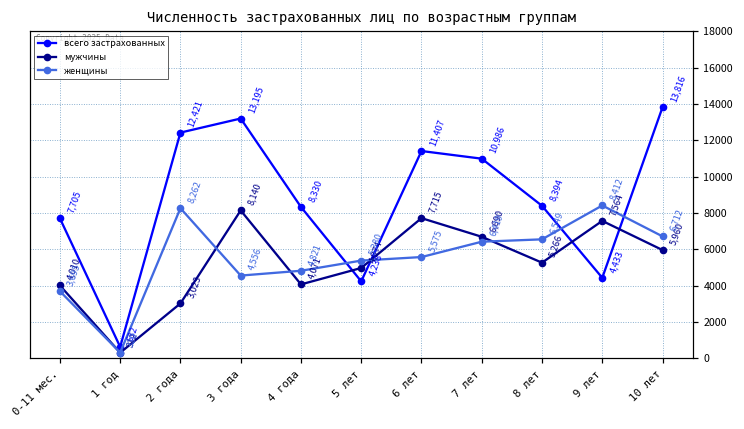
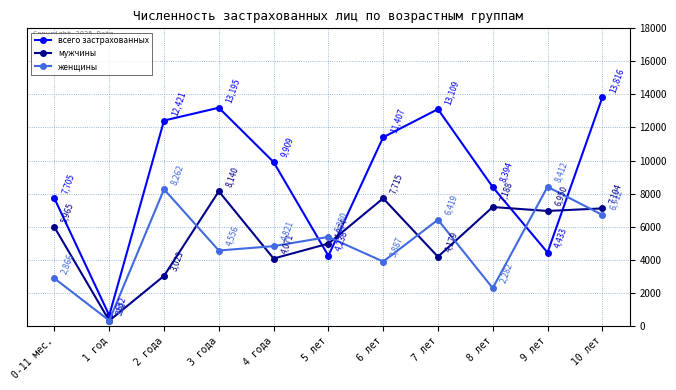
  {
    "всего застрахованных": {
      "0-11 мес.": "7,705",
      "2 года": "12,421",
      "3 года": "13,195",
-     "4 года": "8,330",
+     "4 года": "9,909",
      "6 лет": "11,407",
-     "7 лет": "10,986",
+     "7 лет": "13,109",
      "8 лет": "8,394",
      "9 лет": "4,433",
      "10 лет": "13,816"
    },
    "мужчины": {
-     "0-11 мес.": "4,010",
+     "0-11 мес.": "5,965",
      "2 года": "3,023",
      "3 года": "8,140",
      "6 лет": "7,715",
-     "7 лет": "6,690",
-     "8 лет": "5,266",
-     "9 лет": "7,564",
-     "10 лет": "5,960"
+     "7 лет": "4,179",
+     "8 лет": "7,188",
+     "9 лет": "6,950",
+     "10 лет": "7,104"
    },
    "женщины": {
-     "0-11 мес.": "3,695",
+     "0-11 мес.": "2,866",
      "2 года": "8,262",
      "3 года": "4,556",
-     "6 лет": "5,575",
+     "6 лет": "3,887",
      "7 лет": "6,419",
-     "8 лет": "6,549",
+     "8 лет": "2,282",
      "9 лет": "8,412"
    }
  }
